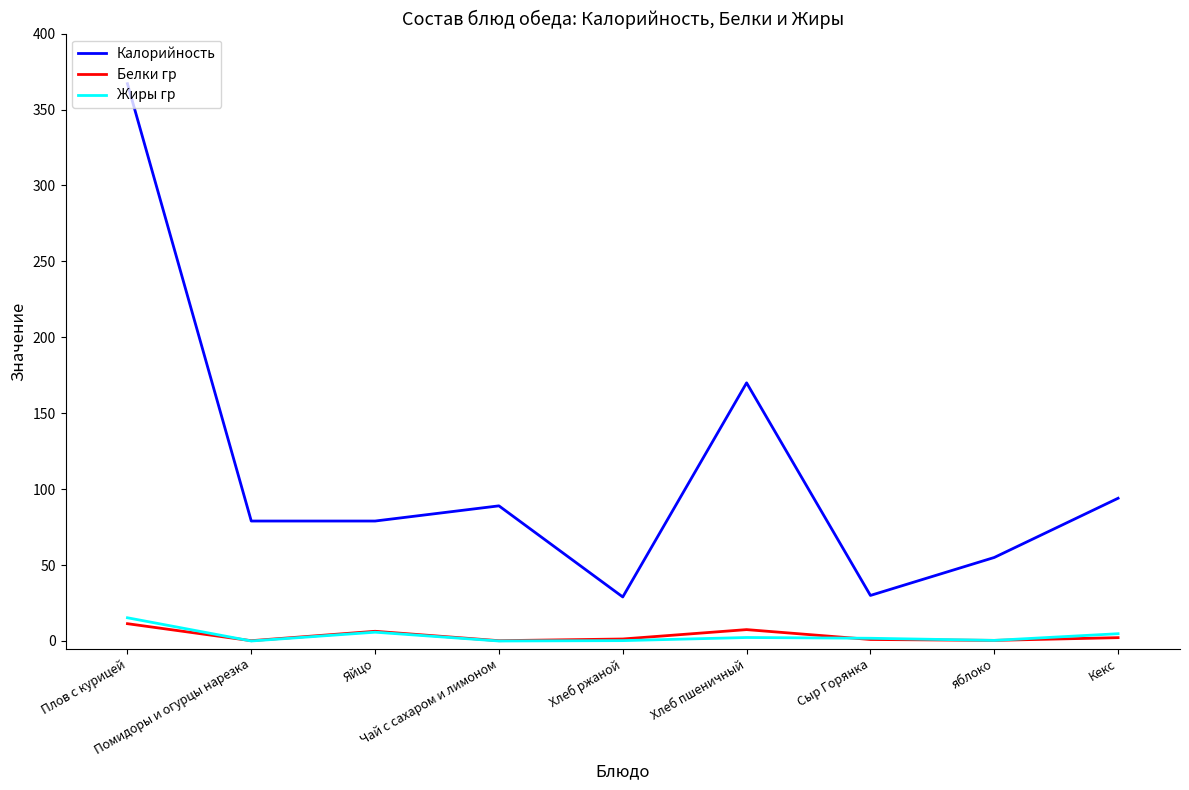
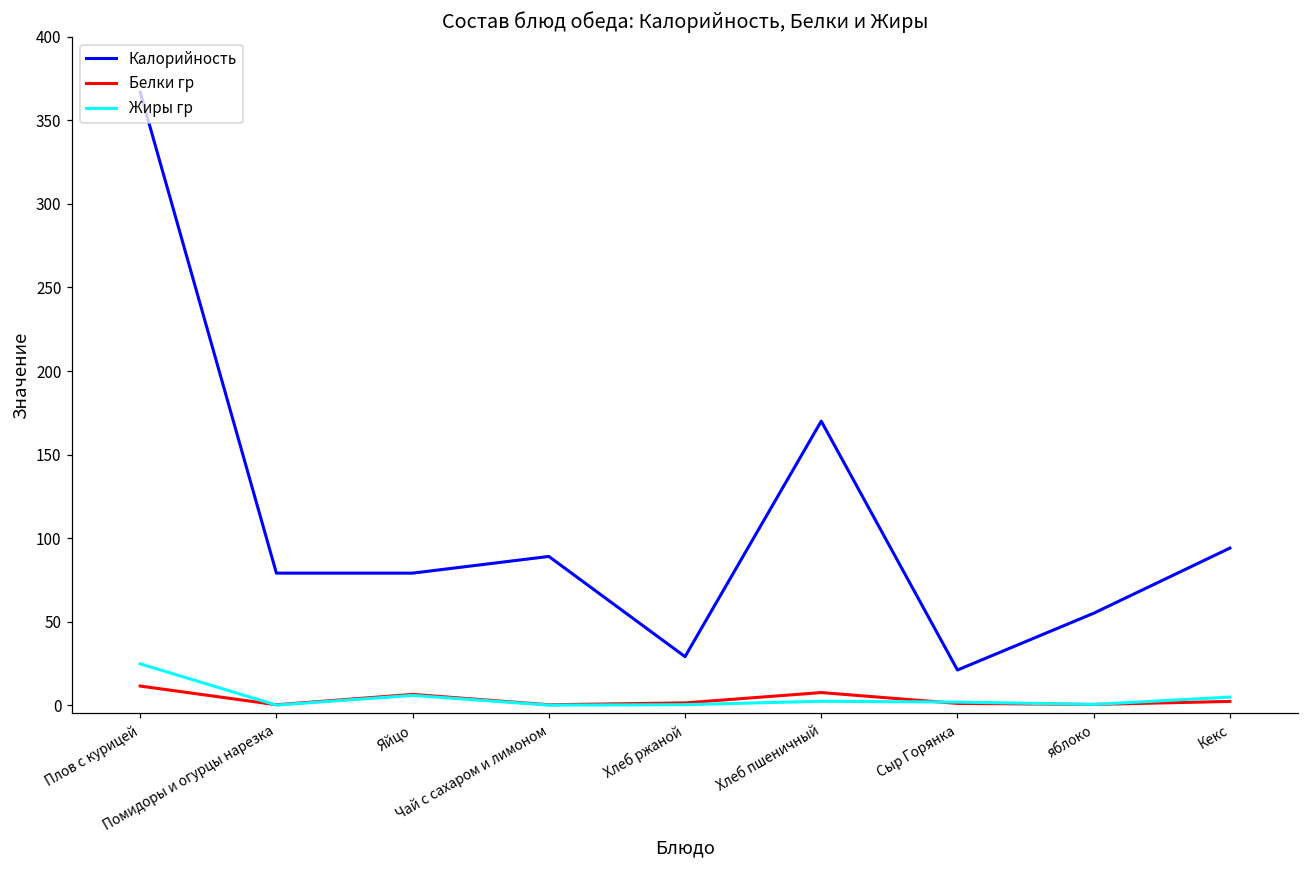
  {
    "Калорийность": {
      "Помидоры и огурцы нарезка": 79,
      "Яйцо": 79,
      "Чай с сахаром и лимоном": 89,
      "Хлеб ржаной": 29,
      "Хлеб пшеничный": 170,
-     "Сыр Горянка": 30,
+     "Сыр Горянка": 21,
      "яблоко": 55,
      "Кекс": 94
    },
    "Белки гр": {
      "Плов с курицей": 11,
      "Хлеб пшеничный": 8,
      "Кекс": 2
    },
    "Жиры гр": {
-     "Плов с курицей": 15,
+     "Плов с курицей": 25,
      "Хлеб пшеничный": 2,
      "Кекс": 5
    }
  }
